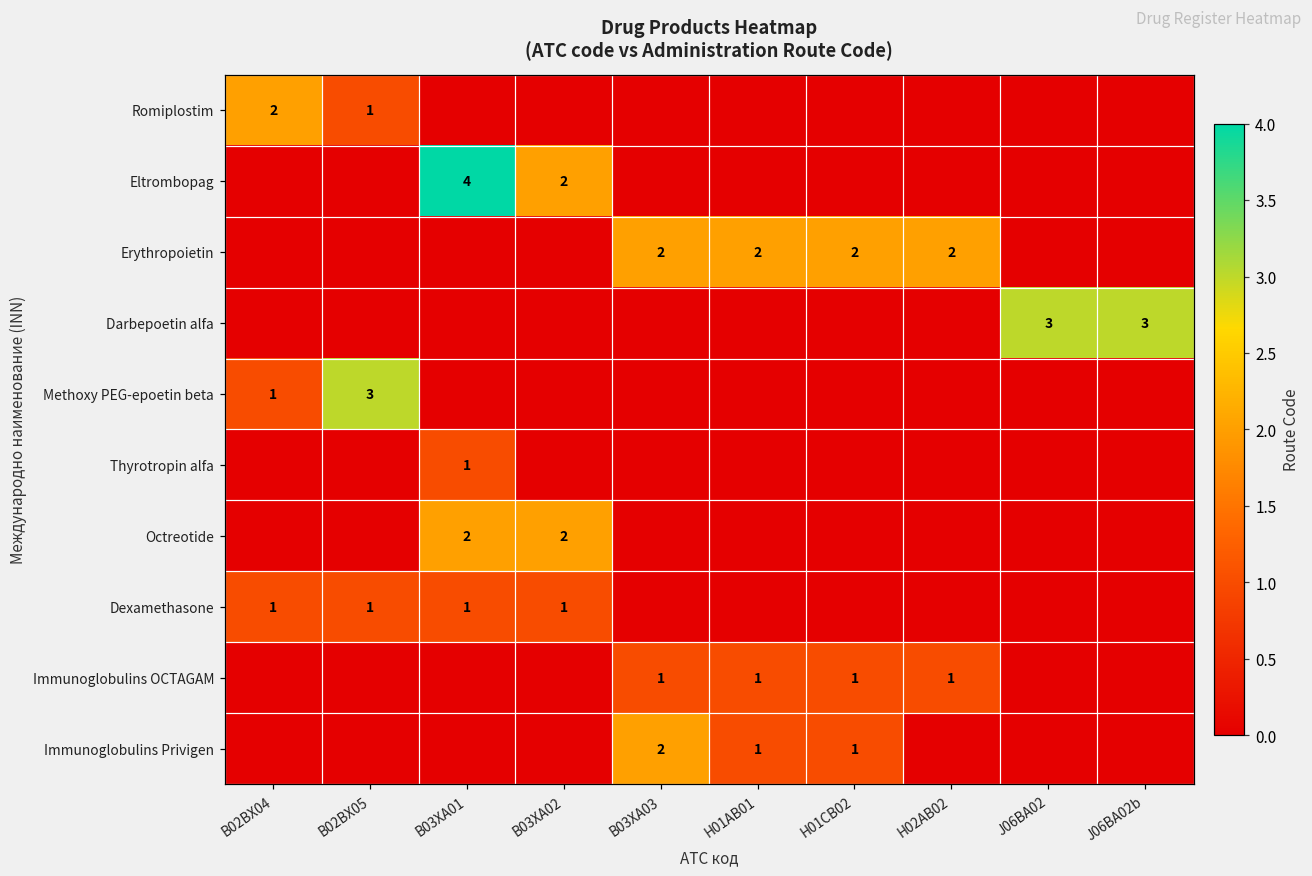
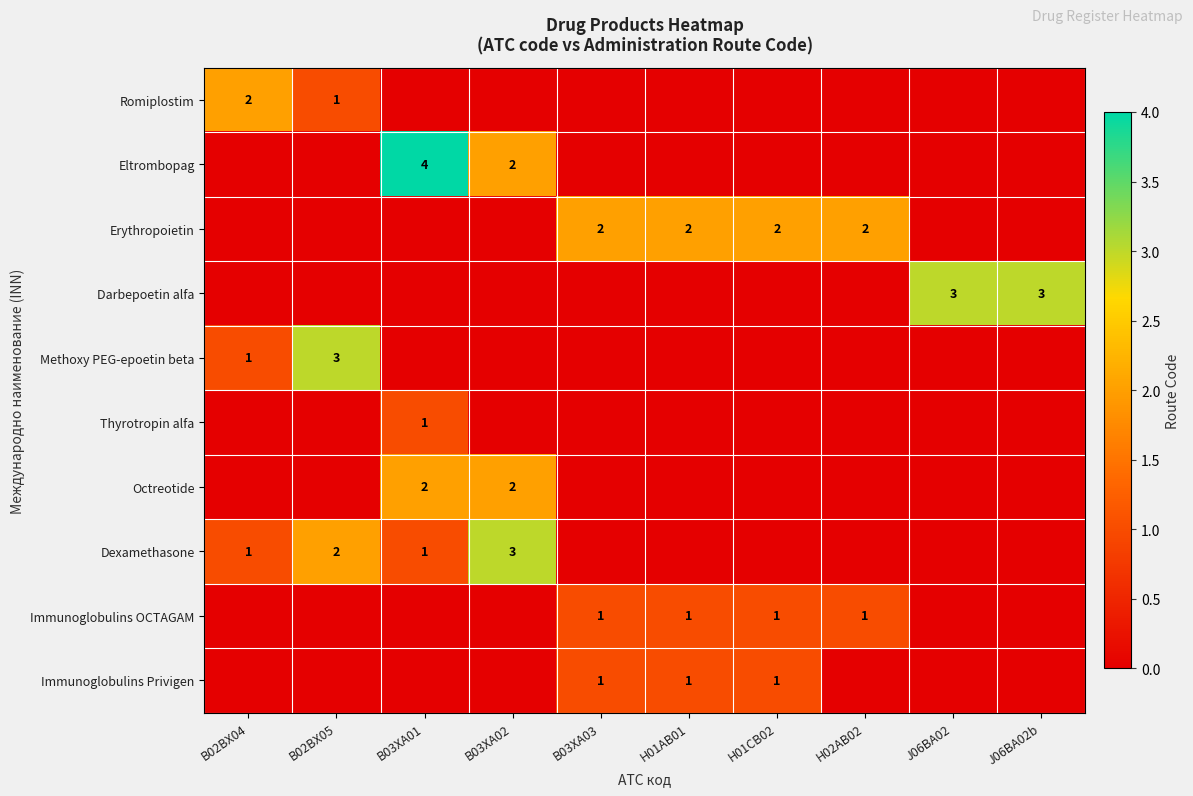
  {
    "Romiplostim": {
      "B02BX04": 2,
      "B02BX05": 1
    },
    "Eltrombopag": {
      "B03XA01": 4,
      "B03XA02": 2
    },
    "Erythropoietin": {
      "B03XA03": 2,
      "H01AB01": 2,
      "H01CB02": 2,
      "H02AB02": 2
    },
    "Darbepoetin alfa": {
      "J06BA02": 3,
      "J06BA02b": 3
    },
    "Methoxy PEG-epoetin beta": {
      "B02BX04": 1,
      "B02BX05": 3
    },
    "Thyrotropin alfa": {
      "B03XA01": 1
    },
    "Octreotide": {
      "B03XA01": 2,
      "B03XA02": 2
    },
    "Dexamethasone": {
      "B02BX04": 1,
-     "B02BX05": 1,
+     "B02BX05": 2,
      "B03XA01": 1,
-     "B03XA02": 1
+     "B03XA02": 3
    },
    "Immunoglobulins OCTAGAM": {
      "B03XA03": 1,
      "H01AB01": 1,
      "H01CB02": 1,
      "H02AB02": 1
    },
    "Immunoglobulins Privigen": {
-     "B03XA03": 2,
+     "B03XA03": 1,
      "H01AB01": 1,
      "H01CB02": 1
    }
  }
